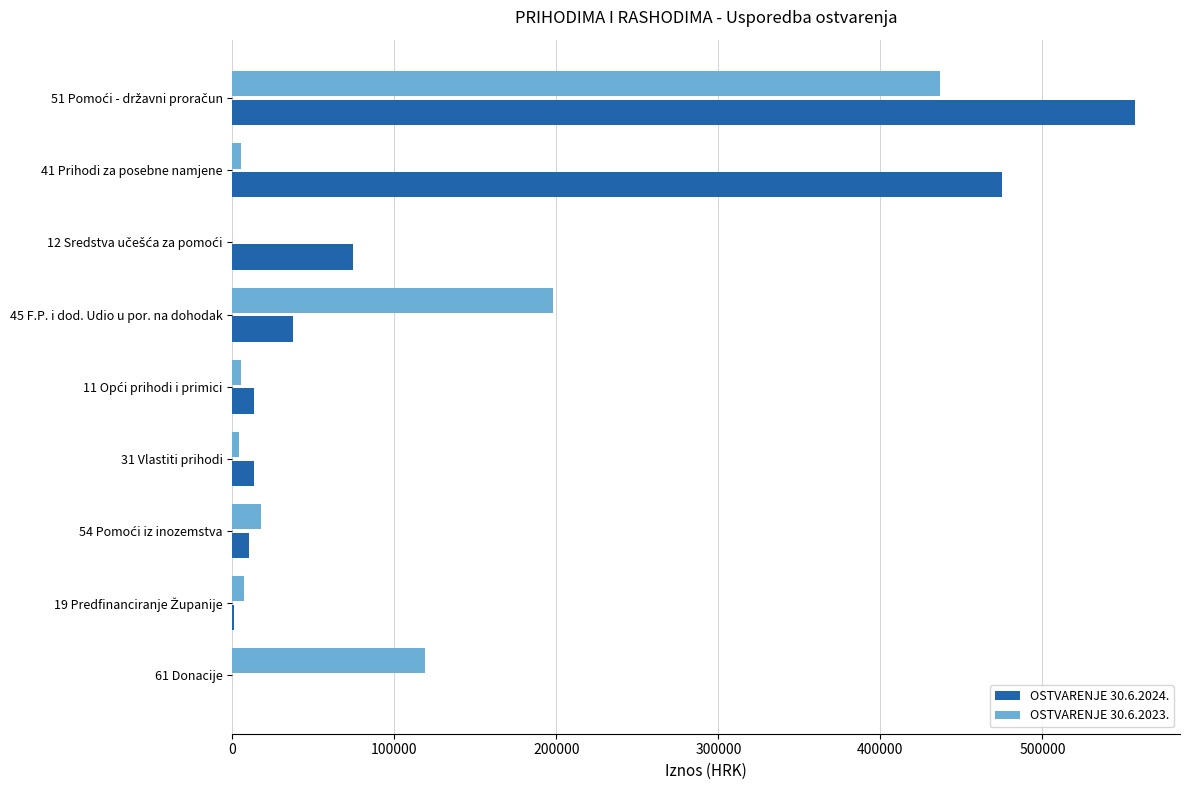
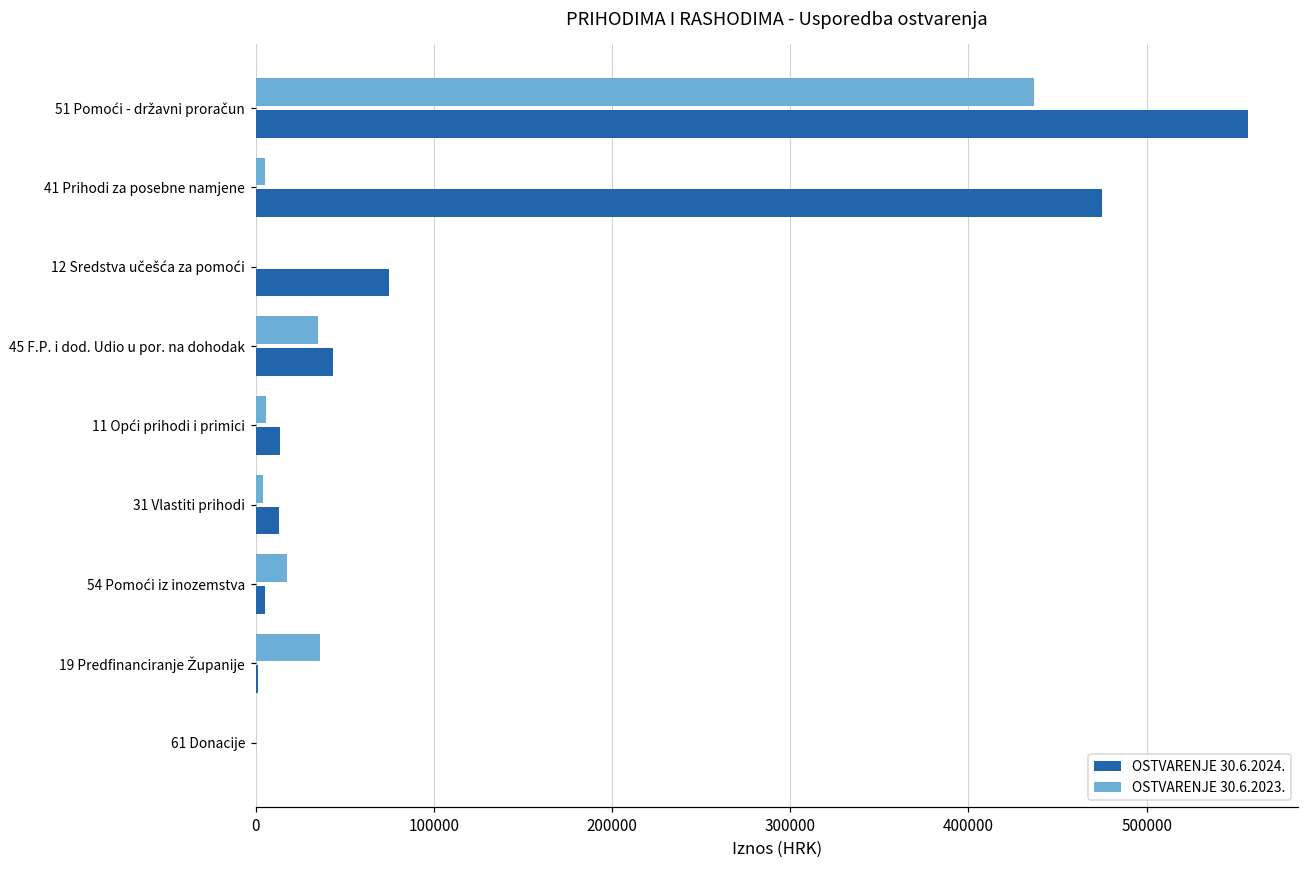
  {
    "OSTVARENJE 30.6.2024.": {
      "51 Pomoći - državni proračun": 557000,
      "41 Prihodi za posebne namjene": 475000,
      "12 Sredstva učešća za pomoći": 75000,
-     "45 F.P. i dod. Udio u por. na dohodak": 37000,
+     "45 F.P. i dod. Udio u por. na dohodak": 43000,
      "11 Opći prihodi i primici": 14000,
      "31 Vlastiti prihodi": 13000,
-     "54 Pomoći iz inozemstva": 10000,
+     "54 Pomoći iz inozemstva": 5000,
      "61 Donacije": 0
    },
    "OSTVARENJE 30.6.2023.": {
      "51 Pomoći - državni proračun": 437000,
      "41 Prihodi za posebne namjene": 5000,
      "12 Sredstva učešća za pomoći": 0,
-     "45 F.P. i dod. Udio u por. na dohodak": 198000,
+     "45 F.P. i dod. Udio u por. na dohodak": 35000,
      "11 Opći prihodi i primici": 6000,
      "31 Vlastiti prihodi": 4000,
      "54 Pomoći iz inozemstva": 17000,
-     "19 Predfinanciranje Županije": 7000,
-     "61 Donacije": 119000
+     "19 Predfinanciranje Županije": 36000,
+     "61 Donacije": 0
    }
  }
